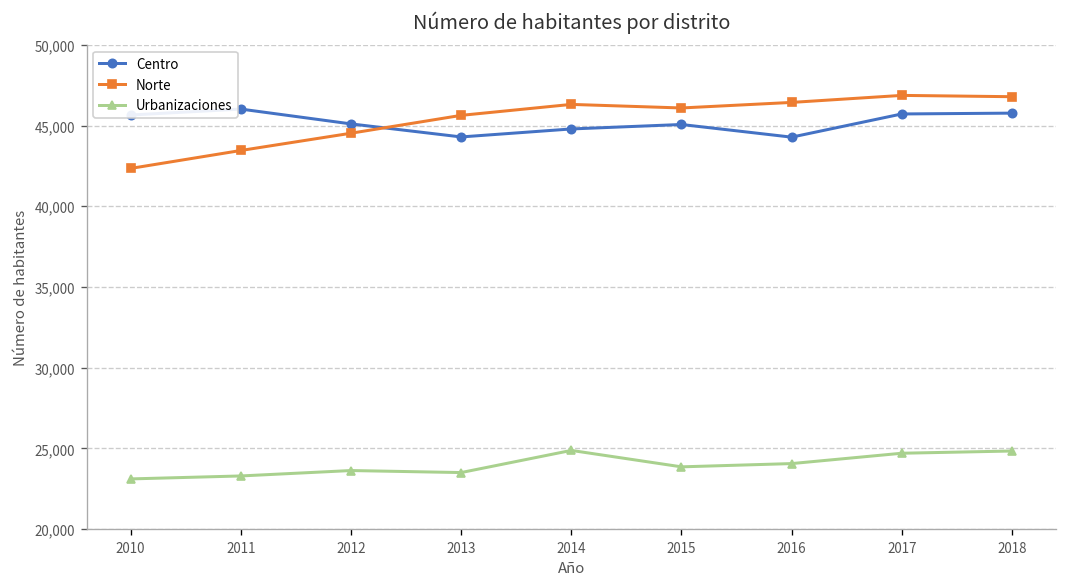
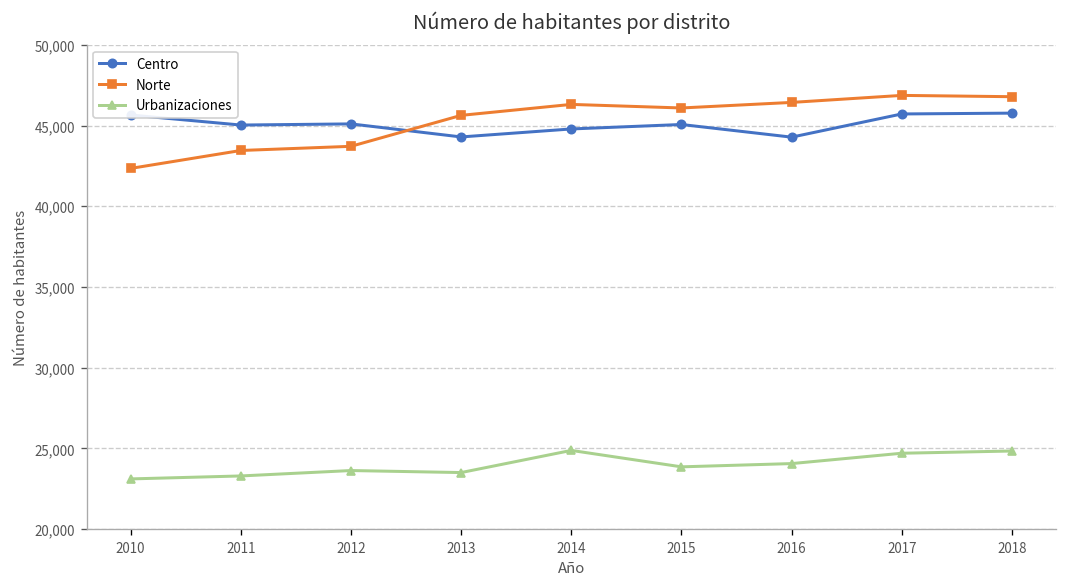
  {
    "Centro": {
      "2010": "45,700",
-     "2011": "46,000",
+     "2011": "45,000",
      "2012": "45,100",
      "2013": "44,300",
      "2014": "44,800",
      "2015": "45,100",
      "2016": "44,300",
      "2017": "45,700",
      "2018": "45,800"
    },
    "Norte": {
      "2010": "42,300",
      "2011": "43,500",
-     "2012": "44,500",
+     "2012": "43,700",
      "2013": "45,600",
      "2014": "46,300",
      "2015": "46,100",
      "2016": "46,400",
      "2017": "46,900",
      "2018": "46,800"
    },
    "Urbanizaciones": {
      "2010": "23,100",
      "2011": "23,300",
      "2012": "23,600",
      "2013": "23,500",
      "2014": "24,900",
      "2015": "23,900",
      "2016": "24,100",
      "2017": "24,700",
      "2018": "24,800"
    }
  }
